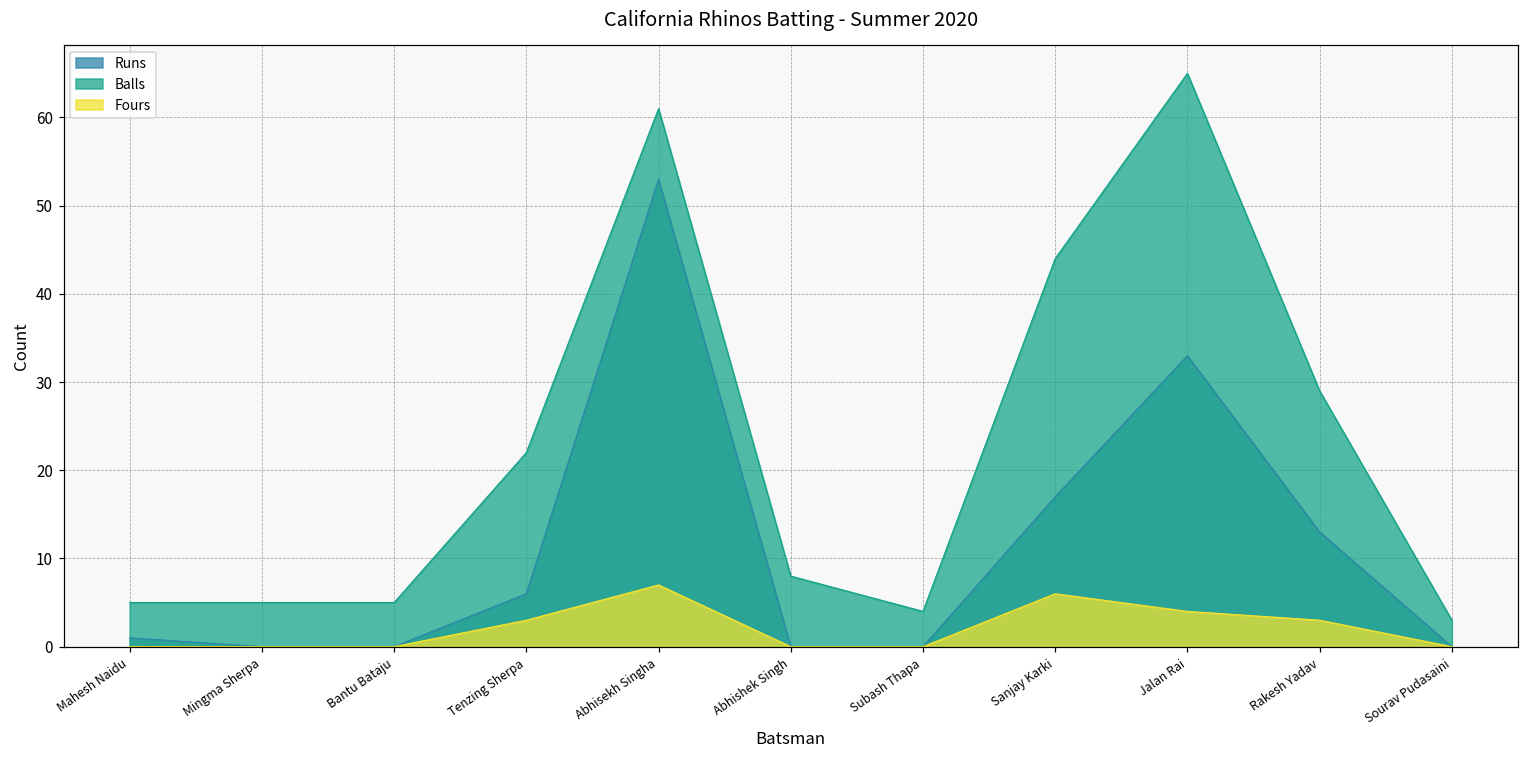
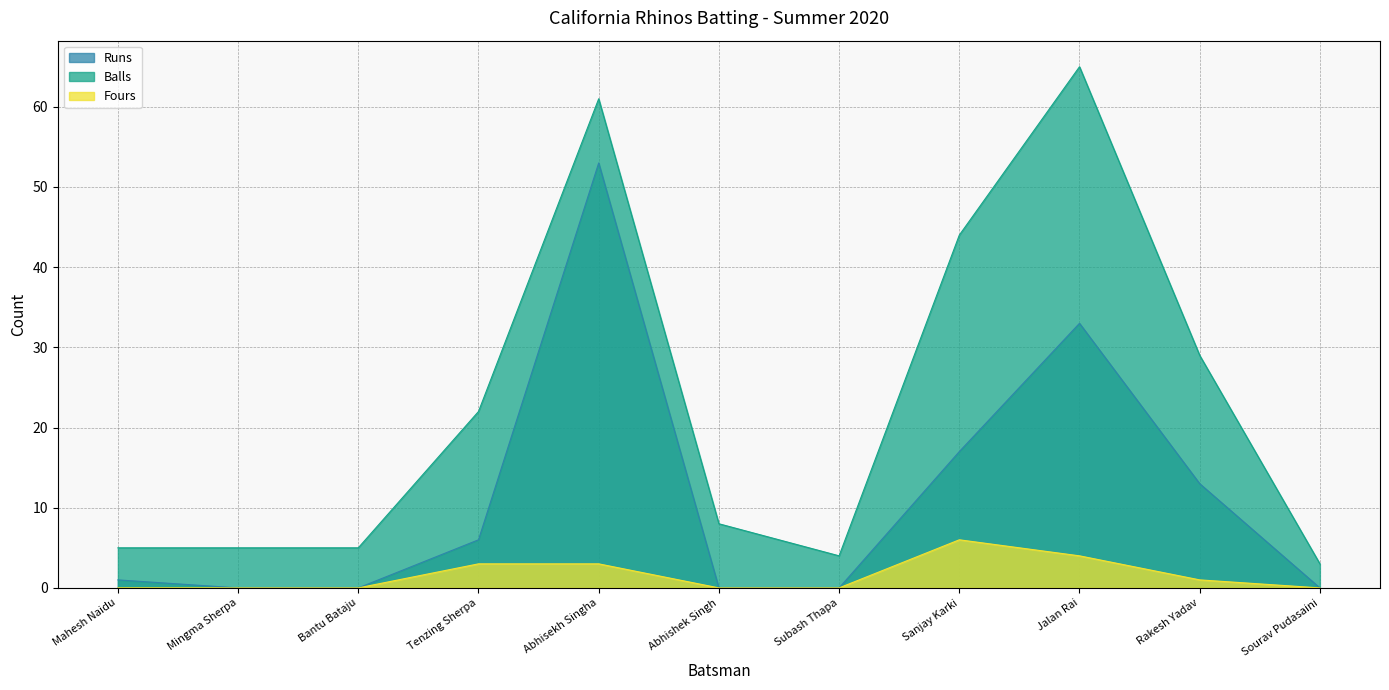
  {
    "Fours": {
      "Mahesh Naidu": 0,
      "Tenzing Sherpa": 3,
-     "Abhisekh Singha": 7,
+     "Abhisekh Singha": 3,
      "Sanjay Karki": 6,
      "Jalan Rai": 4,
-     "Rakesh Yadav": 3
+     "Rakesh Yadav": 1
    }
  }
